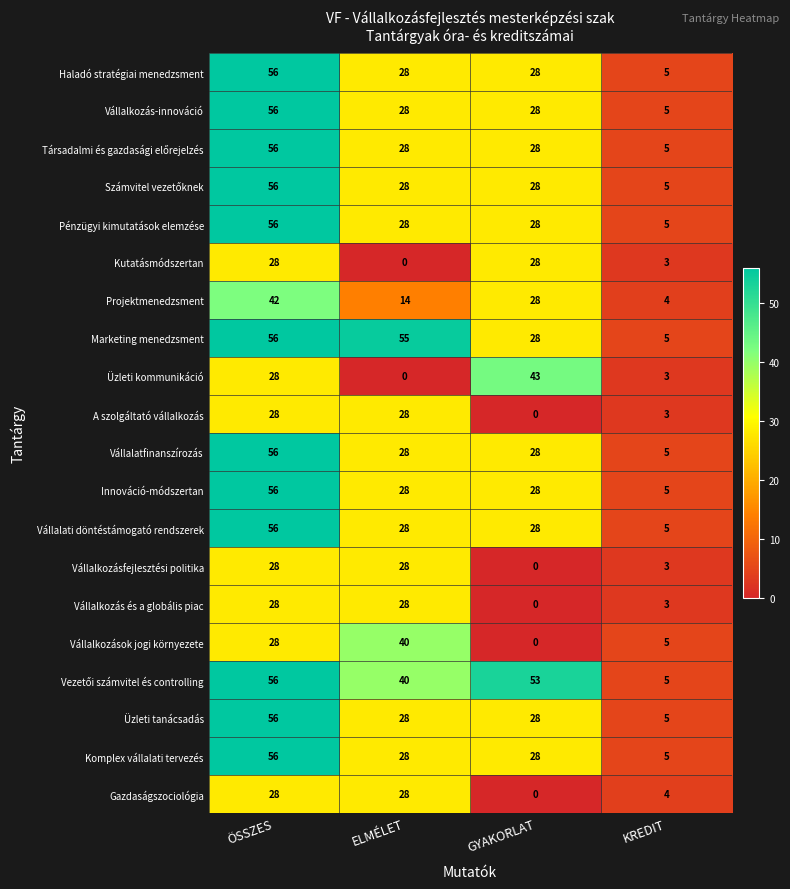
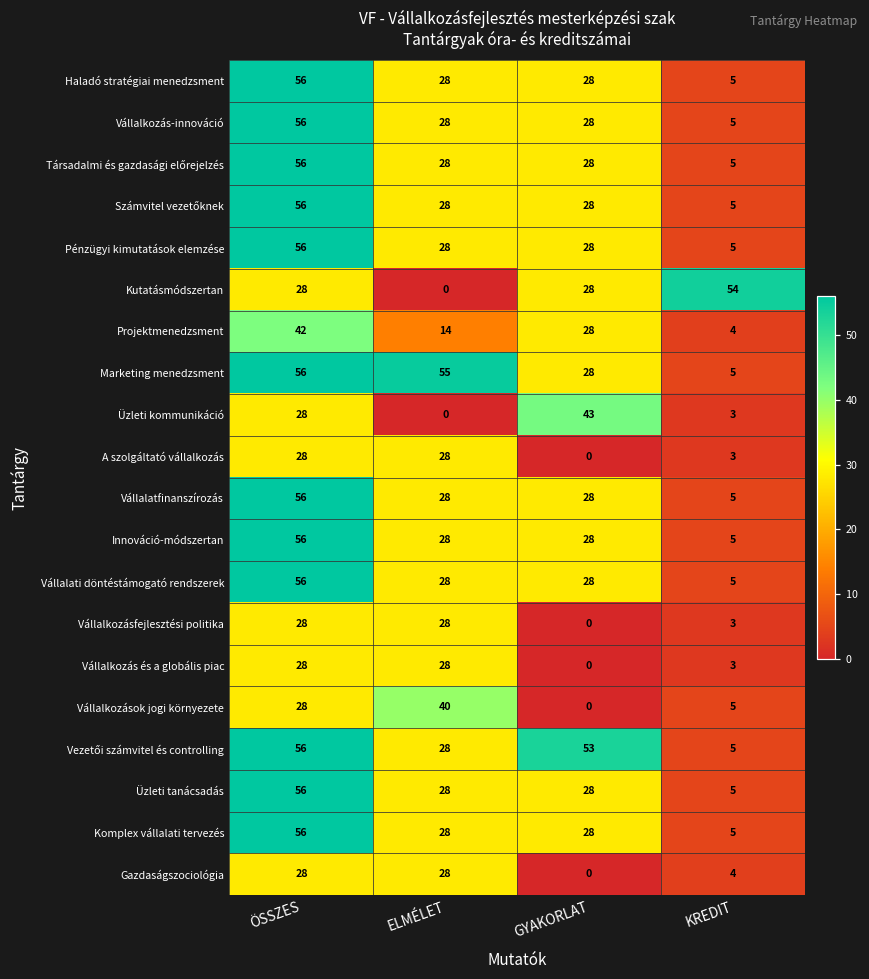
  {
    "Haladó stratégiai menedzsment": {
      "ÖSSZES": 56,
      "ELMÉLET": 28,
      "GYAKORLAT": 28,
      "KREDIT": 5
    },
    "Vállalkozás-innováció": {
      "ÖSSZES": 56,
      "ELMÉLET": 28,
      "GYAKORLAT": 28,
      "KREDIT": 5
    },
    "Társadalmi és gazdasági előrejelzés": {
      "ÖSSZES": 56,
      "ELMÉLET": 28,
      "GYAKORLAT": 28,
      "KREDIT": 5
    },
    "Számvitel vezetőknek": {
      "ÖSSZES": 56,
      "ELMÉLET": 28,
      "GYAKORLAT": 28,
      "KREDIT": 5
    },
    "Pénzügyi kimutatások elemzése": {
      "ÖSSZES": 56,
      "ELMÉLET": 28,
      "GYAKORLAT": 28,
      "KREDIT": 5
    },
    "Kutatásmódszertan": {
      "ÖSSZES": 28,
      "ELMÉLET": 0,
      "GYAKORLAT": 28,
-     "KREDIT": 3
+     "KREDIT": 54
    },
    "Projektmenedzsment": {
      "ÖSSZES": 42,
      "ELMÉLET": 14,
      "GYAKORLAT": 28,
      "KREDIT": 4
    },
    "Marketing menedzsment": {
      "ÖSSZES": 56,
      "ELMÉLET": 55,
      "GYAKORLAT": 28,
      "KREDIT": 5
    },
    "Üzleti kommunikáció": {
      "ÖSSZES": 28,
      "ELMÉLET": 0,
      "GYAKORLAT": 43,
      "KREDIT": 3
    },
    "A szolgáltató vállalkozás": {
      "ÖSSZES": 28,
      "ELMÉLET": 28,
      "GYAKORLAT": 0,
      "KREDIT": 3
    },
    "Vállalatfinanszírozás": {
      "ÖSSZES": 56,
      "ELMÉLET": 28,
      "GYAKORLAT": 28,
      "KREDIT": 5
    },
    "Innováció-módszertan": {
      "ÖSSZES": 56,
      "ELMÉLET": 28,
      "GYAKORLAT": 28,
      "KREDIT": 5
    },
    "Vállalati döntéstámogató rendszerek": {
      "ÖSSZES": 56,
      "ELMÉLET": 28,
      "GYAKORLAT": 28,
      "KREDIT": 5
    },
    "Vállalkozásfejlesztési politika": {
      "ÖSSZES": 28,
      "ELMÉLET": 28,
      "GYAKORLAT": 0,
      "KREDIT": 3
    },
    "Vállalkozás és a globális piac": {
      "ÖSSZES": 28,
      "ELMÉLET": 28,
      "GYAKORLAT": 0,
      "KREDIT": 3
    },
    "Vállalkozások jogi környezete": {
      "ÖSSZES": 28,
      "ELMÉLET": 40,
      "GYAKORLAT": 0,
      "KREDIT": 5
    },
    "Vezetői számvitel és controlling": {
      "ÖSSZES": 56,
-     "ELMÉLET": 40,
+     "ELMÉLET": 28,
      "GYAKORLAT": 53,
      "KREDIT": 5
    },
    "Üzleti tanácsadás": {
      "ÖSSZES": 56,
      "ELMÉLET": 28,
      "GYAKORLAT": 28,
      "KREDIT": 5
    },
    "Komplex vállalati tervezés": {
      "ÖSSZES": 56,
      "ELMÉLET": 28,
      "GYAKORLAT": 28,
      "KREDIT": 5
    },
    "Gazdaságszociológia": {
      "ÖSSZES": 28,
      "ELMÉLET": 28,
      "GYAKORLAT": 0,
      "KREDIT": 4
    }
  }
